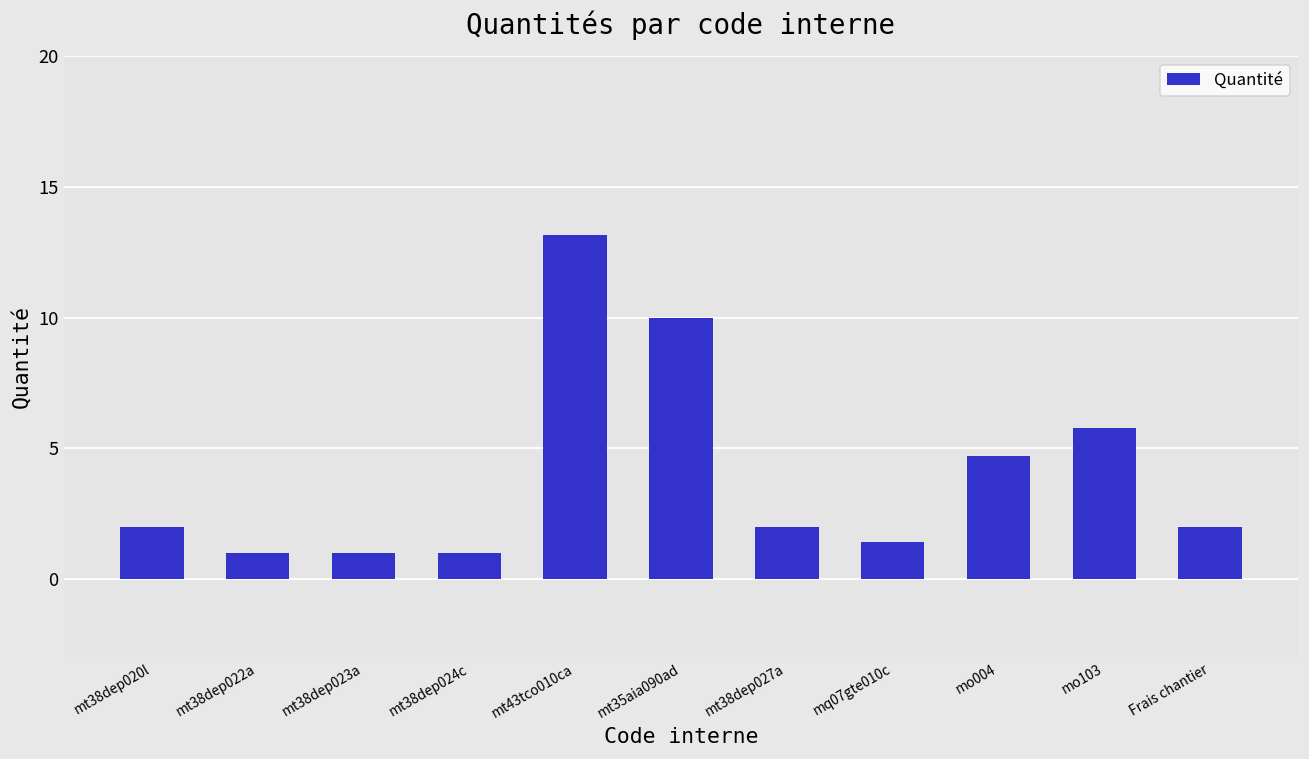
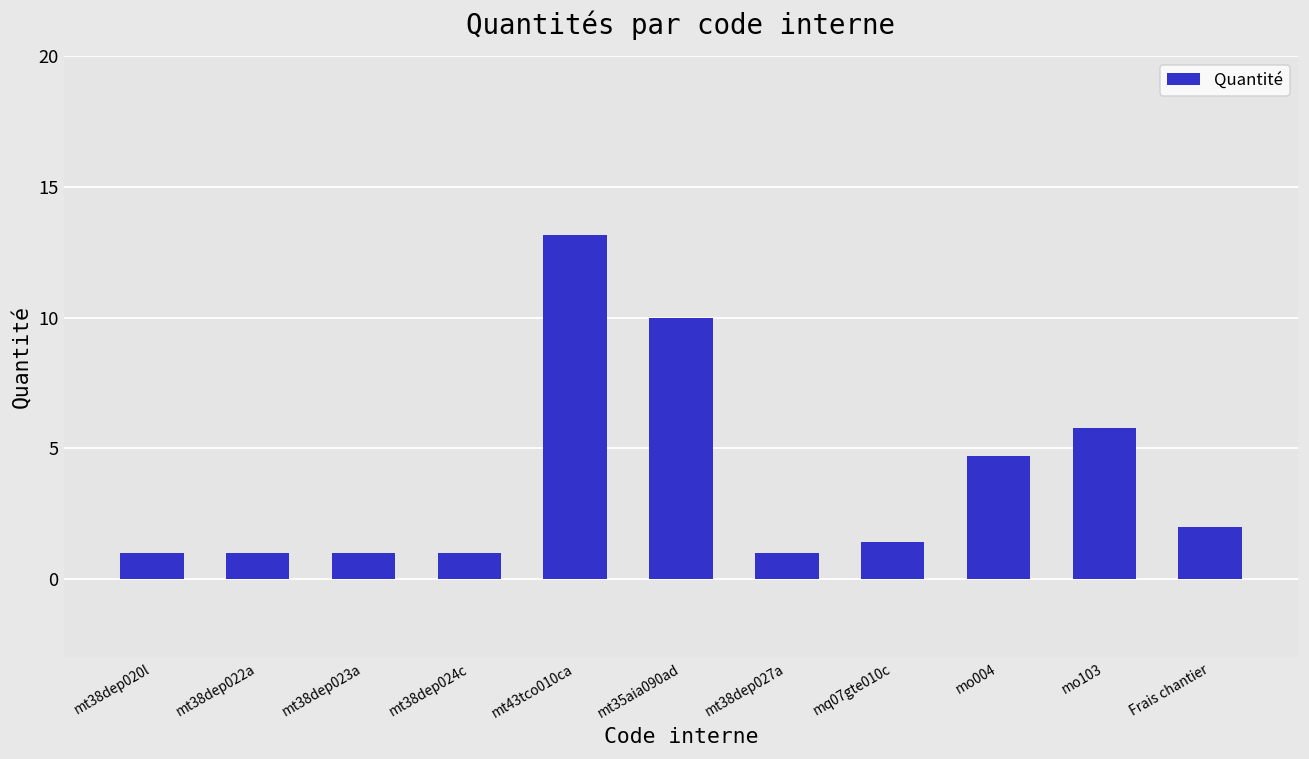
  {
-   "mt38dep020l": 2,
+   "mt38dep020l": 1,
    "mt38dep022a": 1,
    "mt38dep023a": 1,
    "mt38dep024c": 1,
    "mt43tco010ca": 13.2,
    "mt35aia090ad": 10,
-   "mt38dep027a": 2,
+   "mt38dep027a": 1,
    "mq07gte010c": 1.4,
    "mo004": 4.7,
    "mo103": 5.8,
    "Frais chantier": 2
  }
